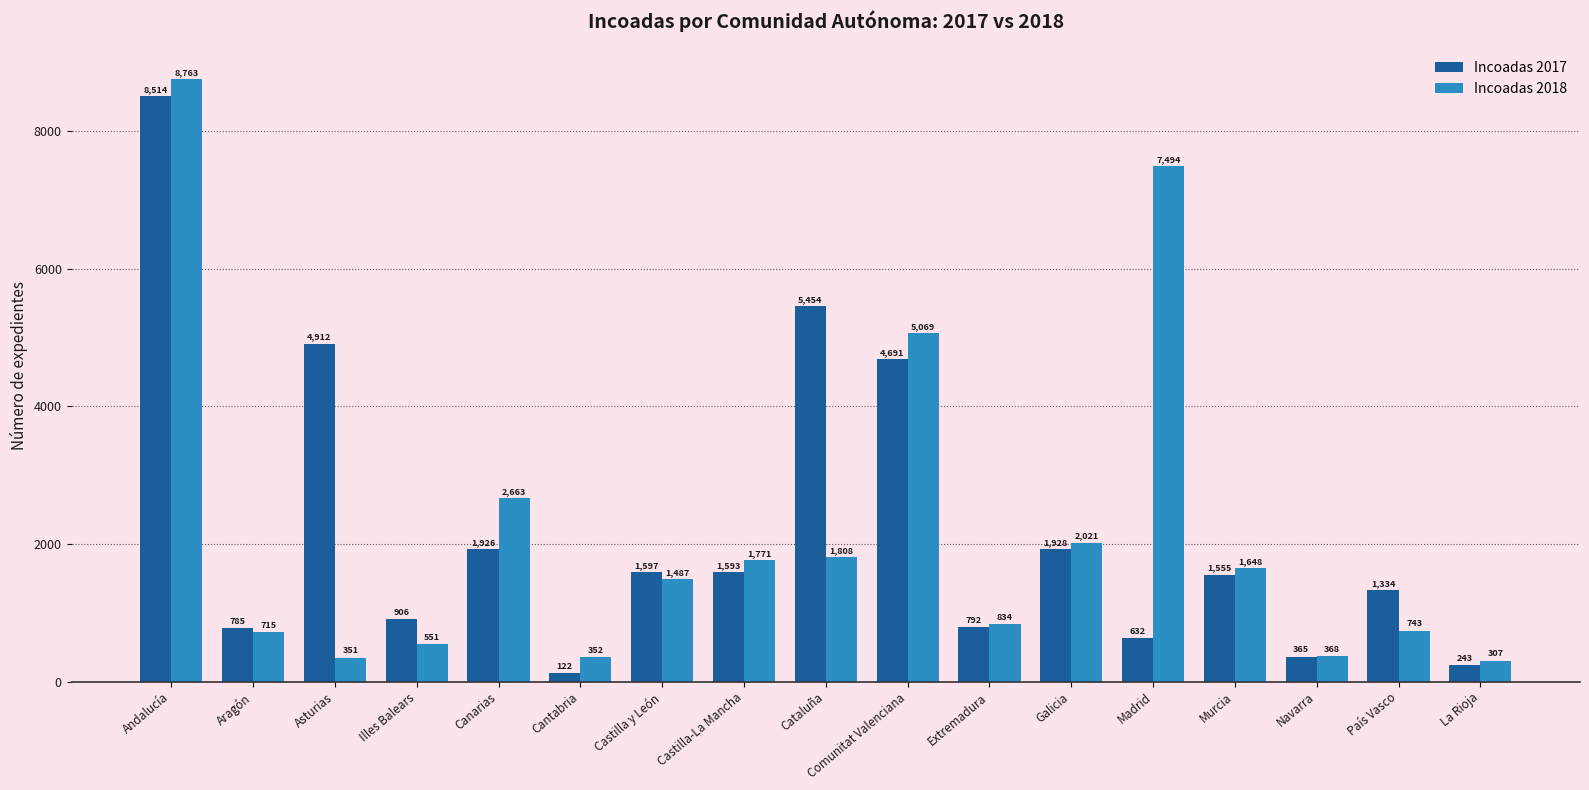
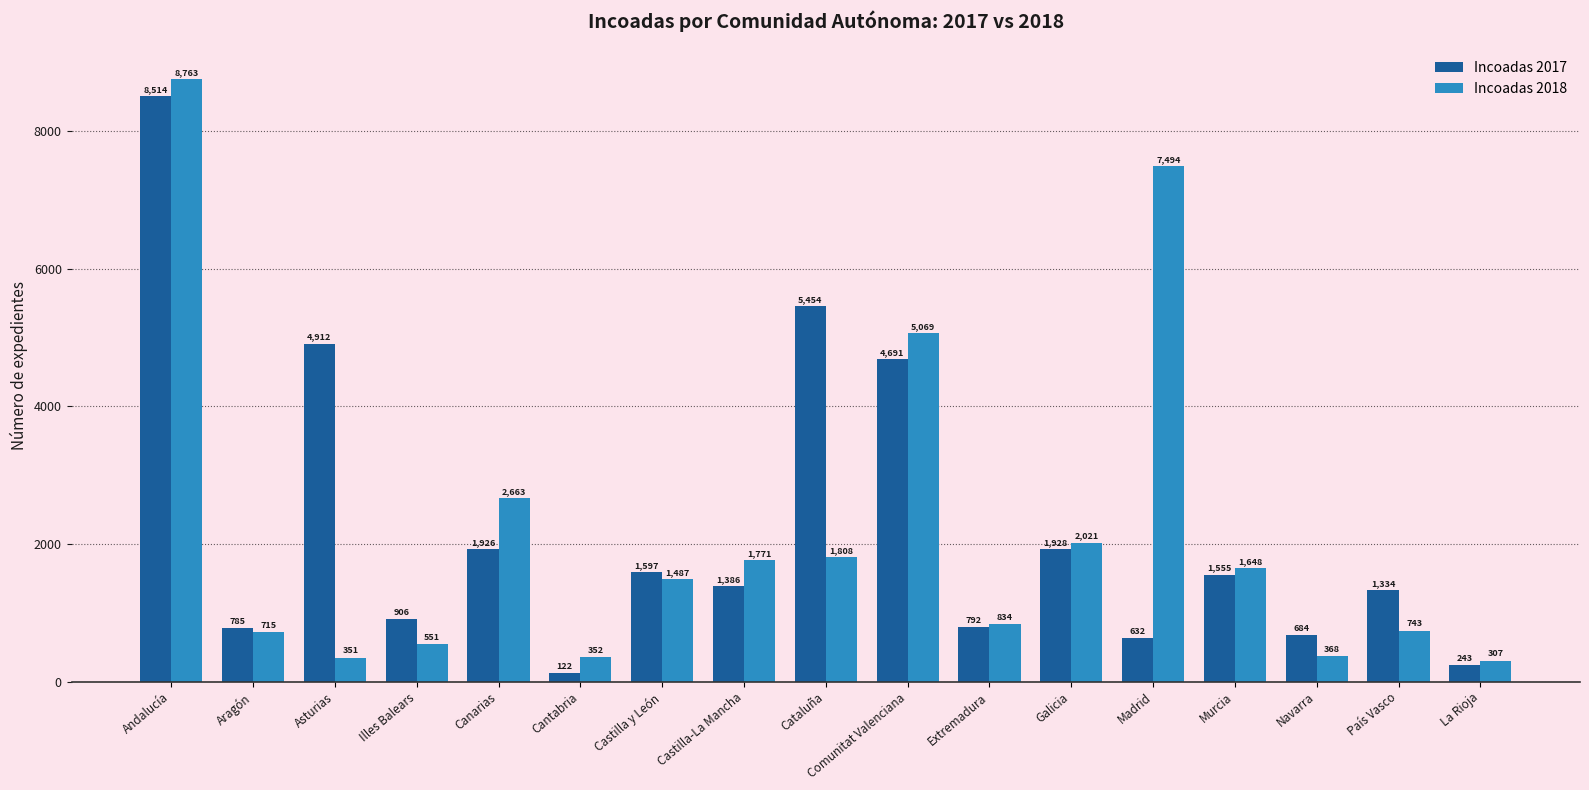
  {
    "Incoadas 2017": {
      "Andalucía": "8,514",
      "Aragón": "785",
      "Asturias": "4,912",
      "Illes Balears": "906",
      "Canarias": "1,926",
      "Cantabria": "122",
      "Castilla y León": "1,597",
-     "Castilla-La Mancha": "1,593",
+     "Castilla-La Mancha": "1,386",
      "Cataluña": "5,454",
      "Comunitat Valenciana": "4,691",
      "Extremadura": "792",
      "Galicia": "1,928",
      "Madrid": "632",
      "Murcia": "1,555",
-     "Navarra": "365",
+     "Navarra": "684",
      "País Vasco": "1,334",
      "La Rioja": "243"
    },
    "Incoadas 2018": {
      "Andalucía": "8,763",
      "Aragón": "715",
      "Asturias": "351",
      "Illes Balears": "551",
      "Canarias": "2,663",
      "Cantabria": "352",
      "Castilla y León": "1,487",
      "Castilla-La Mancha": "1,771",
      "Cataluña": "1,808",
      "Comunitat Valenciana": "5,069",
      "Extremadura": "834",
      "Galicia": "2,021",
      "Madrid": "7,494",
      "Murcia": "1,648",
      "Navarra": "368",
      "País Vasco": "743",
      "La Rioja": "307"
    }
  }
